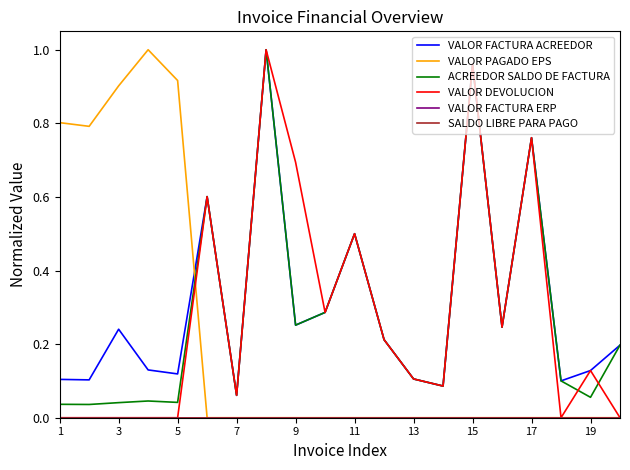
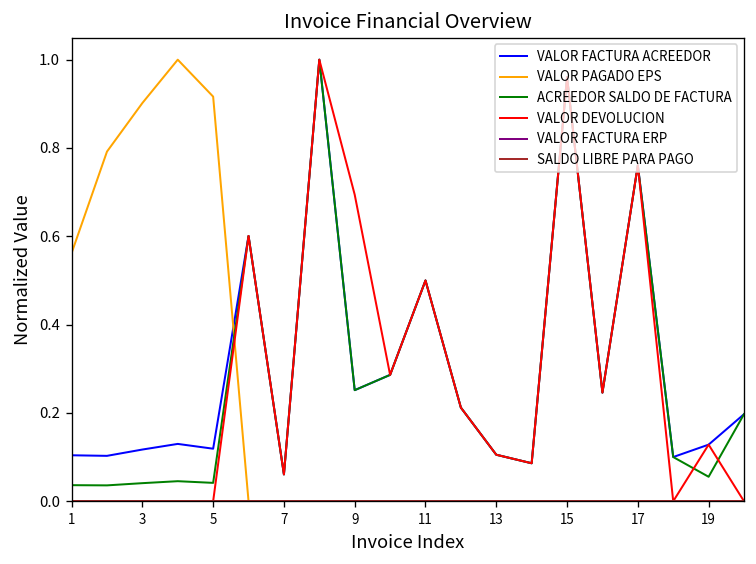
  {
    "VALOR FACTURA ACREEDOR": {
      "1": 0.10,
-     "3": 0.24,
+     "3": 0.12,
      "5": 0.12
    },
    "VALOR PAGADO EPS": {
-     "1": 0.80,
+     "1": 0.56,
      "3": 0.90,
      "5": 0.92
    },
    "ACREEDOR SALDO DE FACTURA": {
      "1": 0.04,
      "3": 0.04,
      "5": 0.04,
      "19": 0.06
    },
    "VALOR DEVOLUCION": {
      "9": 0.69
    }
  }
